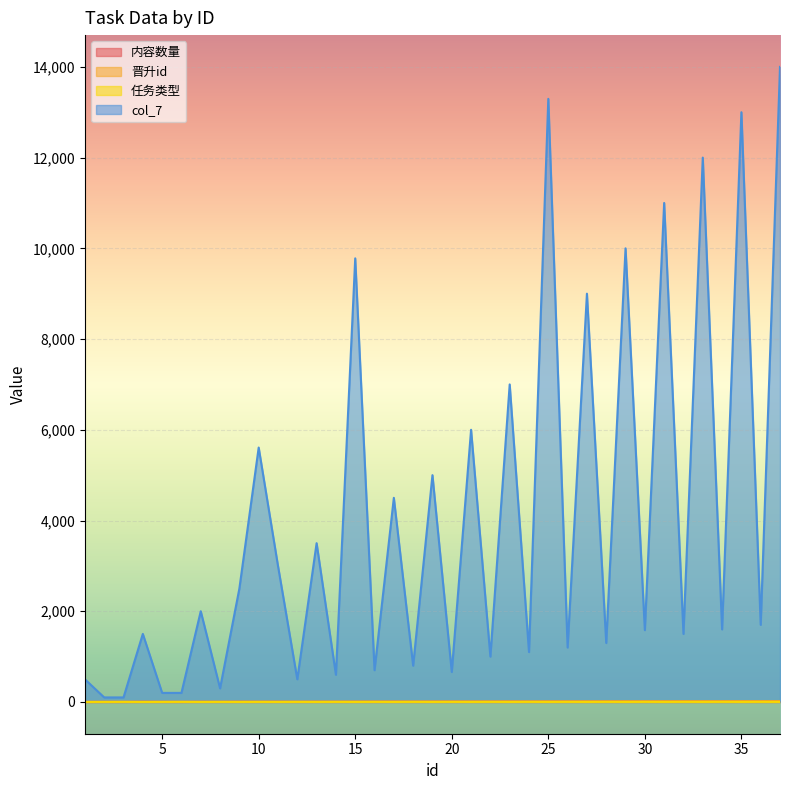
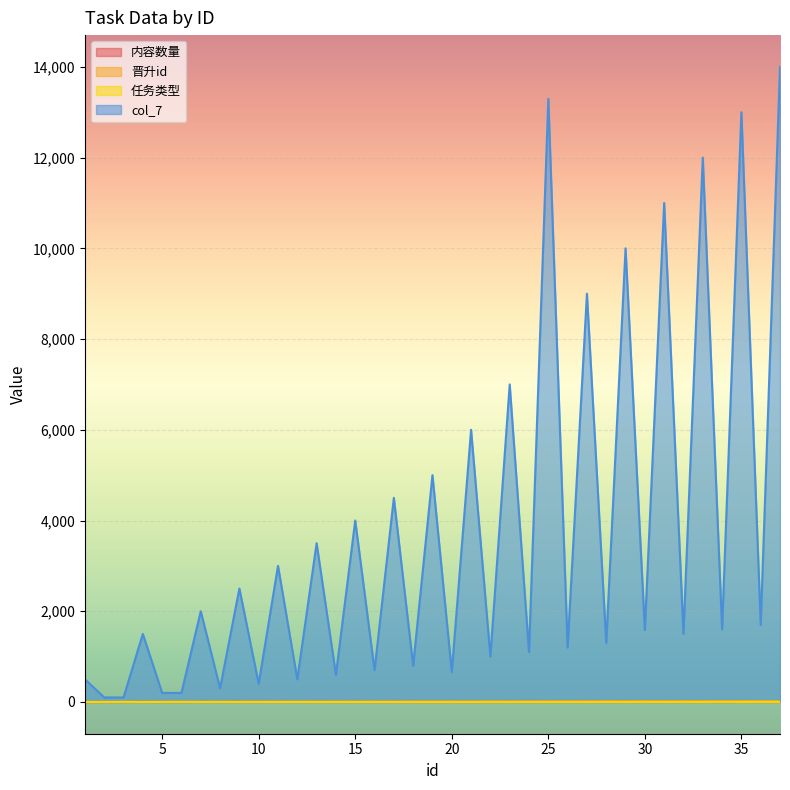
  {
    "col_7": {
      "5": "200",
-     "10": "5,600",
-     "15": "9,800",
+     "10": "400",
+     "15": "4,000",
      "20": "700",
      "25": "13,300",
      "30": "1,600",
      "35": "13,000"
    }
  }
